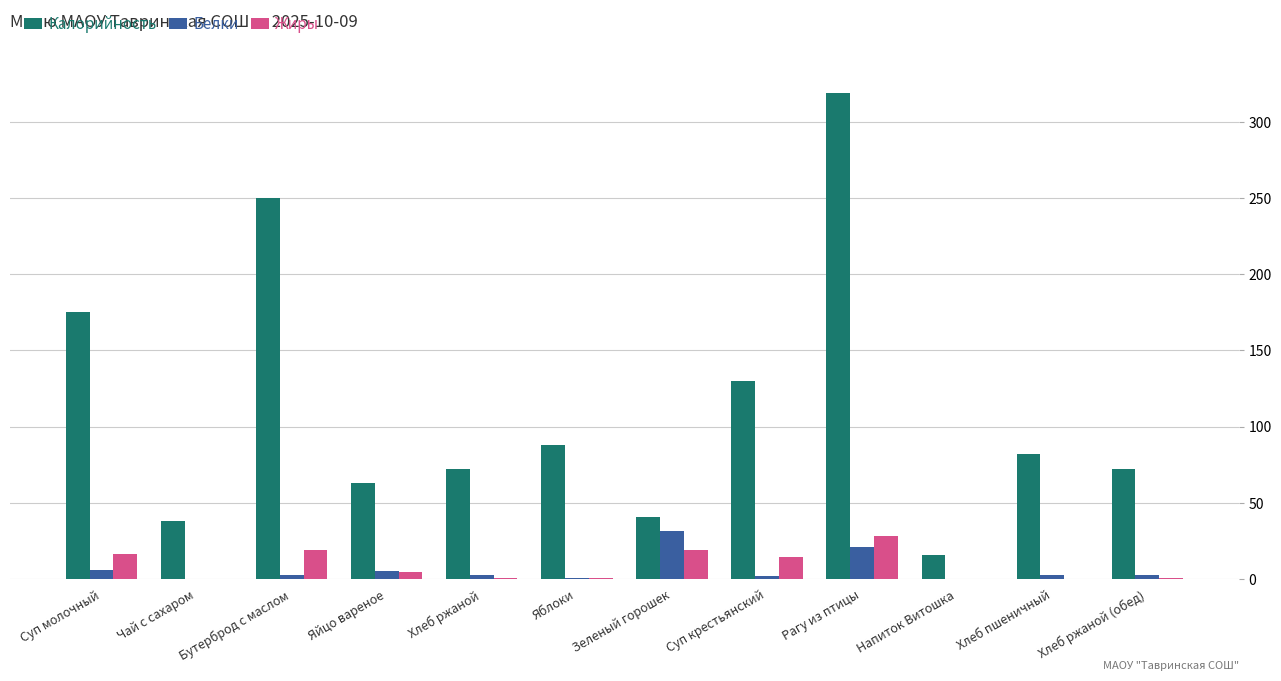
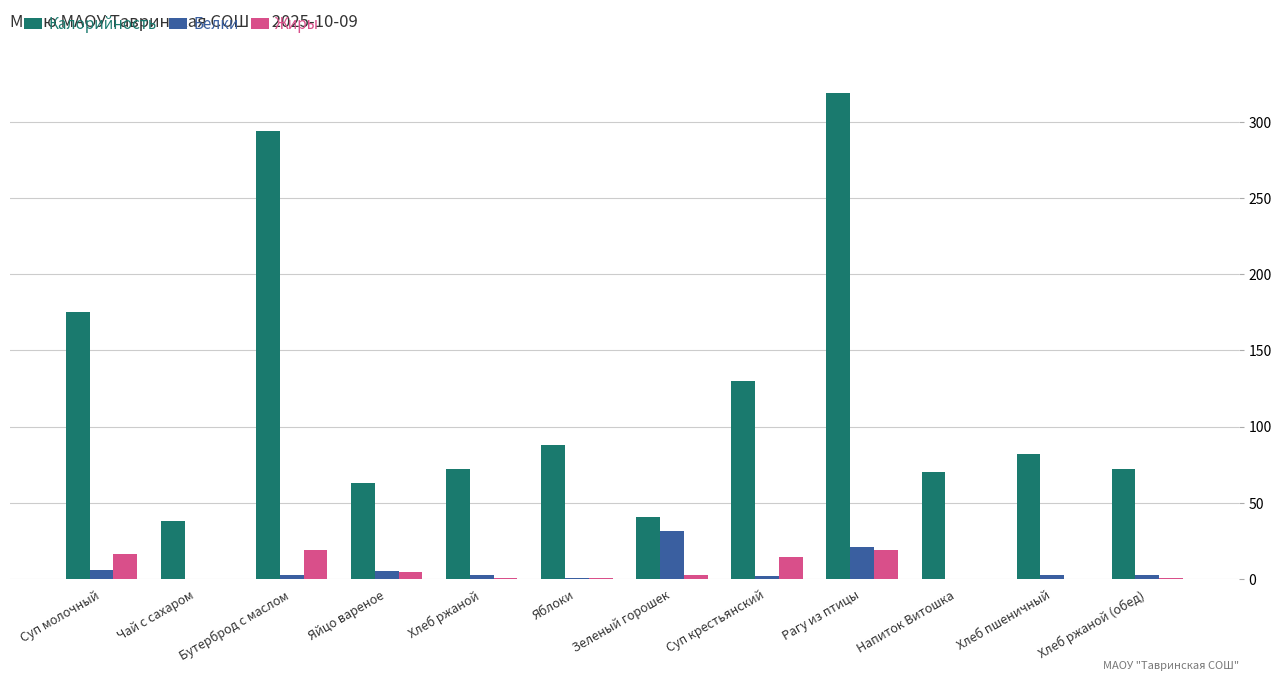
  {
    "Калорийность": {
      "Суп молочный": 175,
      "Чай с сахаром": 38,
-     "Бутерброд с маслом": 250,
+     "Бутерброд с маслом": 294,
      "Яйцо вареное": 63,
      "Хлеб ржаной": 72,
      "Яблоки": 88,
      "Зеленый горошек": 41,
      "Суп крестьянский": 130,
      "Рагу из птицы": 319,
-     "Напиток Витошка": 16,
+     "Напиток Витошка": 70,
      "Хлеб пшеничный": 82,
      "Хлеб ржаной (обед)": 72
    },
    "Белки": {
      "Суп молочный": 6,
      "Бутерброд с маслом": 3,
      "Яйцо вареное": 5,
      "Хлеб ржаной": 3,
      "Зеленый горошек": 32,
      "Суп крестьянский": 2,
      "Рагу из птицы": 21,
      "Напиток Витошка": 0,
      "Хлеб пшеничный": 3,
      "Хлеб ржаной (обед)": 3
    },
    "Жиры": {
      "Суп молочный": 16,
      "Бутерброд с маслом": 19,
      "Яйцо вареное": 5,
-     "Зеленый горошек": 19,
+     "Зеленый горошек": 2,
      "Суп крестьянский": 14,
-     "Рагу из птицы": 28,
+     "Рагу из птицы": 19,
      "Напиток Витошка": 0
    }
  }
